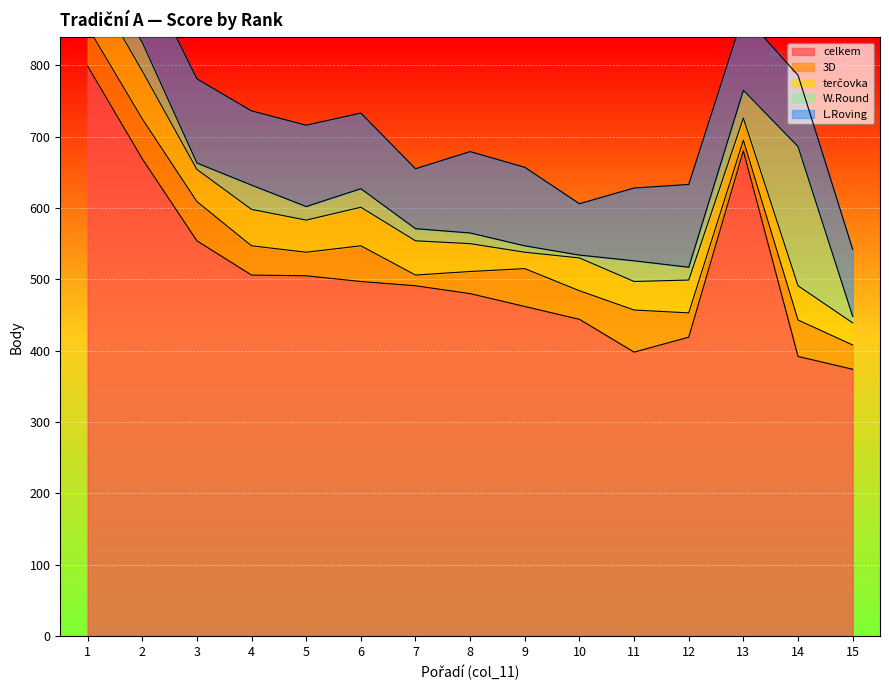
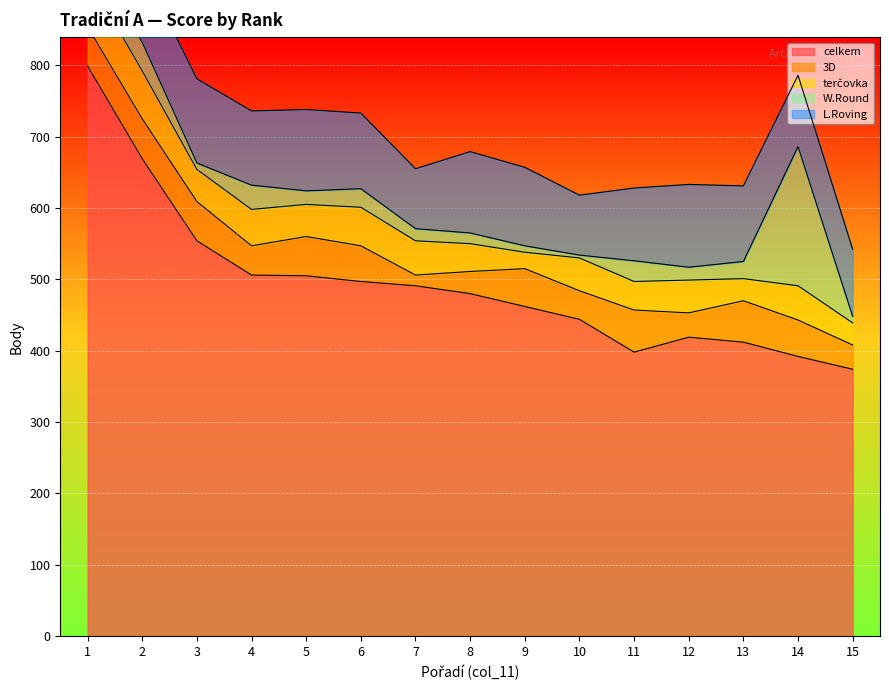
  {
    "celkem": {
      "1": 800,
      "2": 670,
      "3": 550,
      "4": 510,
      "5": 510,
      "6": 500,
      "7": 490,
      "8": 480,
      "9": 460,
      "10": 440,
      "11": 400,
      "12": 420,
-     "13": 680,
+     "13": 410,
      "14": 390,
      "15": 370
    },
    "3D": {
      "2": 60,
      "3": 60,
      "4": 40,
-     "5": 30,
+     "5": 60,
      "6": 50,
      "7": 20,
      "8": 30,
      "9": 50,
      "10": 40,
      "11": 60,
      "12": 30,
-     "13": 20,
+     "13": 60,
      "14": 50,
      "15": 30
    },
    "terčovka": {
      "2": 70,
      "3": 50,
      "4": 50,
      "5": 50,
      "6": 50,
      "7": 50,
      "8": 40,
      "9": 20,
      "10": 50,
      "11": 40,
      "12": 50,
      "13": 30,
      "14": 50,
      "15": 30
    },
    "W.Round": {
      "2": 40,
      "3": 10,
      "4": 30,
      "5": 20,
      "6": 30,
      "7": 20,
      "8": 20,
      "9": 10,
      "10": 0,
      "11": 30,
      "12": 20,
-     "13": 40,
+     "13": 20,
      "14": 200,
      "15": 10
    },
    "L.Roving": {
      "3": 120,
      "4": 100,
      "5": 110,
      "6": 110,
      "7": 80,
      "8": 110,
      "9": 110,
-     "10": 70,
+     "10": 80,
      "11": 100,
      "12": 120,
      "15": 90
    }
  }
